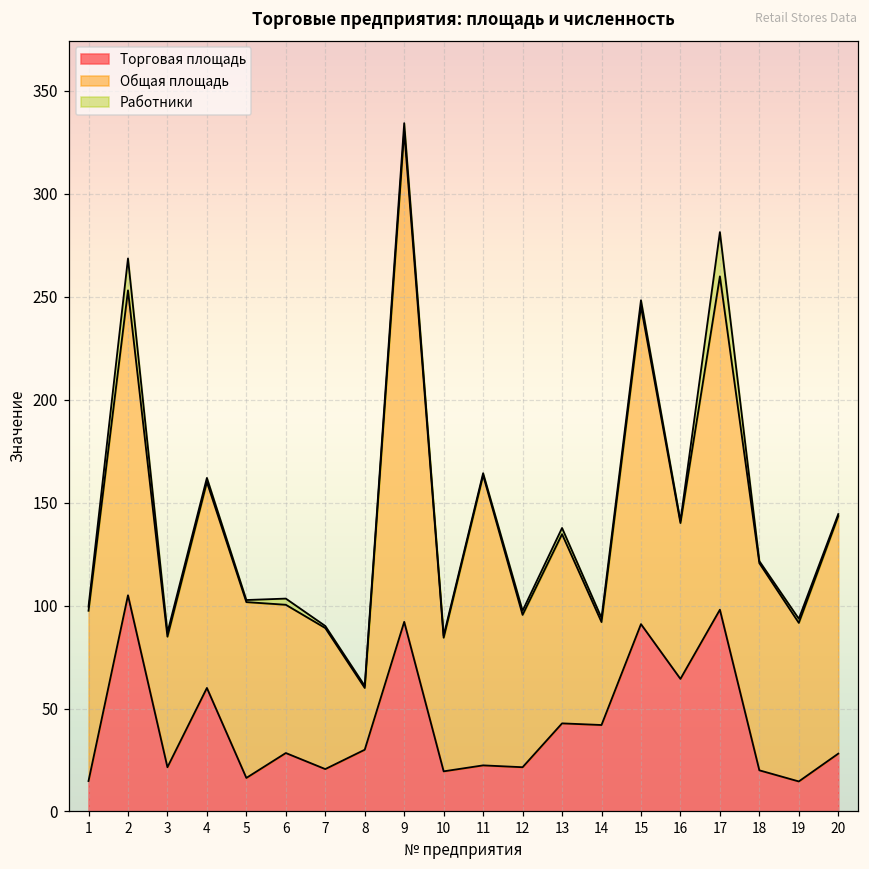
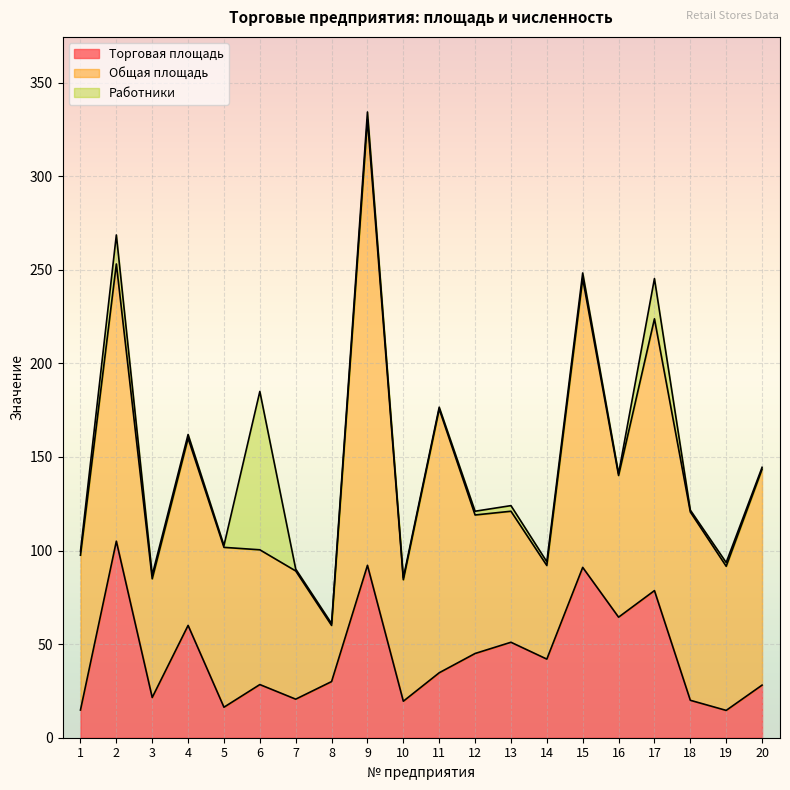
  {
    "Торговая площадь": {
      "1": 15,
      "2": 105,
      "3": 22,
      "4": 60,
      "5": 16,
      "6": 28,
      "7": 21,
      "8": 30,
      "9": 92,
      "10": 20,
-     "11": 22,
-     "12": 22,
-     "13": 43,
+     "11": 35,
+     "12": 45,
+     "13": 51,
      "14": 42,
      "15": 91,
      "16": 64,
-     "17": 98,
+     "17": 79,
      "18": 20,
      "19": 15,
      "20": 28
    },
    "Общая площадь": {
      "1": 83,
      "2": 148,
      "3": 63,
      "4": 100,
      "6": 72,
      "9": 238,
      "12": 74,
-     "13": 92,
+     "13": 70,
      "14": 50,
      "15": 154,
-     "17": 162,
+     "17": 145,
      "19": 77
    },
    "Работники": {
      "1": 2,
      "2": 16,
      "3": 2,
      "4": 2,
-     "6": 3,
+     "6": 85,
      "9": 4,
      "12": 2,
      "13": 3,
      "14": 2,
      "15": 3,
      "17": 22,
      "19": 2
    }
  }
